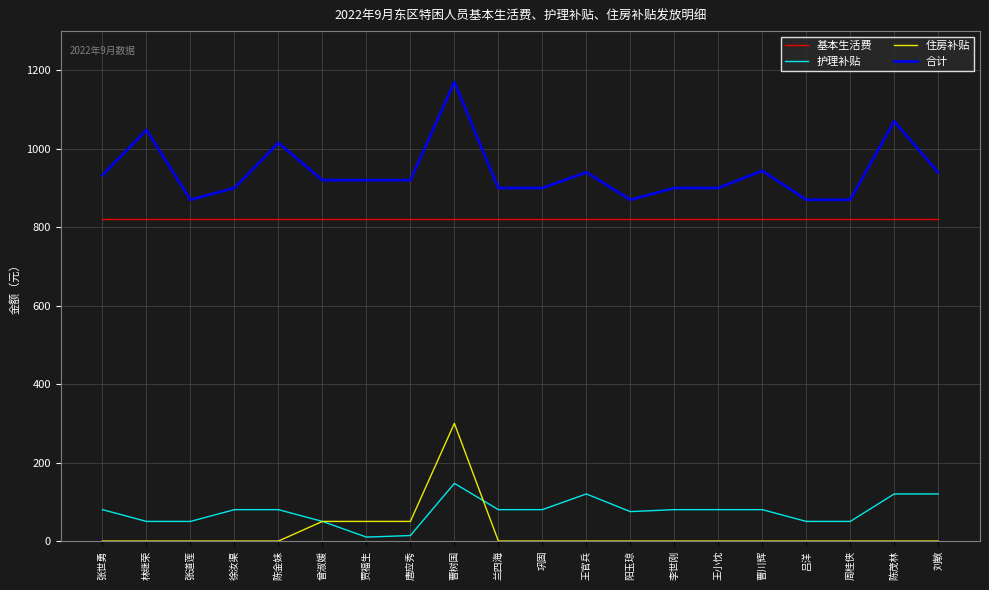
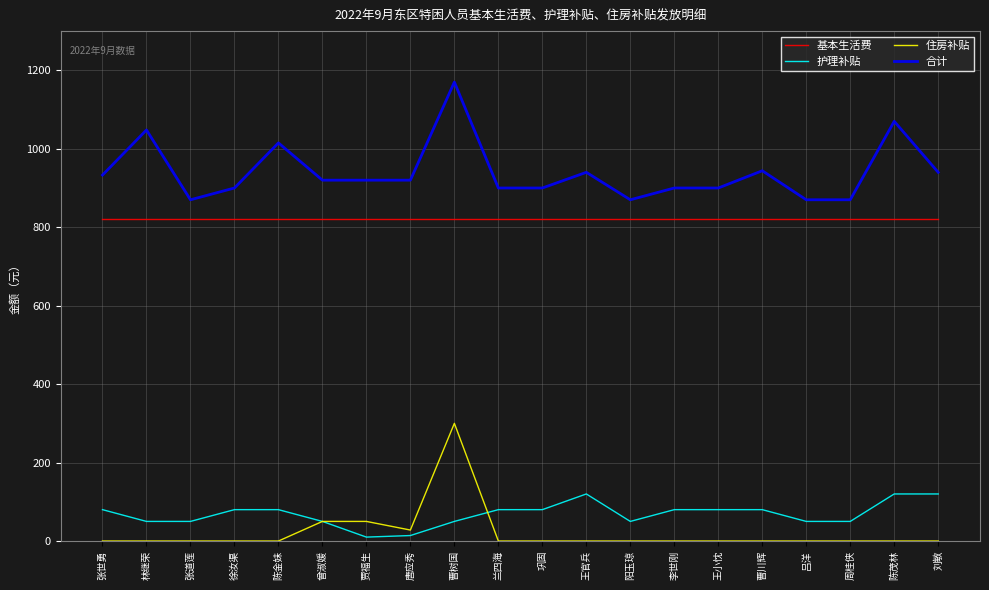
  {
    "基本生活费": {
      "张世勇": 820,
      "林继荣": 820,
      "张道莲": 820,
      "徐汝渠": 820,
      "陈金妹": 820,
      "曾淑媛": 820,
      "贾福生": 820,
      "唐应秀": 820,
      "曹树国": 820,
      "兰四海": 820,
      "巩固": 820,
      "王官兵": 820,
      "阳玉琼": 820,
      "李世刚": 820,
      "王小忱": 820,
      "曹川辉": 820,
      "吕洋": 820,
      "周桂侠": 820,
      "陈茂林": 820,
      "刘敏": 820
    },
    "护理补贴": {
      "张世勇": 80,
      "林继荣": 50,
      "张道莲": 50,
      "徐汝渠": 80,
      "陈金妹": 80,
      "贾福生": 10,
      "唐应秀": 10,
-     "曹树国": 150,
+     "曹树国": 50,
      "兰四海": 80,
      "巩固": 80,
      "王官兵": 120,
-     "阳玉琼": 80,
+     "阳玉琼": 50,
      "李世刚": 80,
      "王小忱": 80,
      "曹川辉": 80,
      "吕洋": 50,
      "周桂侠": 50,
      "陈茂林": 120,
      "刘敏": 120
    },
    "住房补贴": {
      "张世勇": 0,
      "林继荣": 0,
      "张道莲": 0,
      "徐汝渠": 0,
      "陈金妹": 0,
      "贾福生": 50,
-     "唐应秀": 50,
+     "唐应秀": 30,
      "曹树国": 300,
      "兰四海": 0,
      "巩固": 0,
      "王官兵": 0,
      "阳玉琼": 0,
      "李世刚": 0,
      "王小忱": 0,
      "曹川辉": 0,
      "吕洋": 0,
      "周桂侠": 0,
      "陈茂林": 0,
      "刘敏": 0
    },
    "合计": {
      "张世勇": 930,
      "林继荣": 1050,
      "张道莲": 870,
      "徐汝渠": 900,
      "陈金妹": 1020,
      "曾淑媛": 920,
      "贾福生": 920,
      "唐应秀": 920,
      "曹树国": 1170,
      "兰四海": 900,
      "巩固": 900,
      "王官兵": 940,
      "阳玉琼": 870,
      "李世刚": 900,
      "王小忱": 900,
      "曹川辉": 940,
      "吕洋": 870,
      "周桂侠": 870,
      "陈茂林": 1070,
      "刘敏": 940
    }
  }
